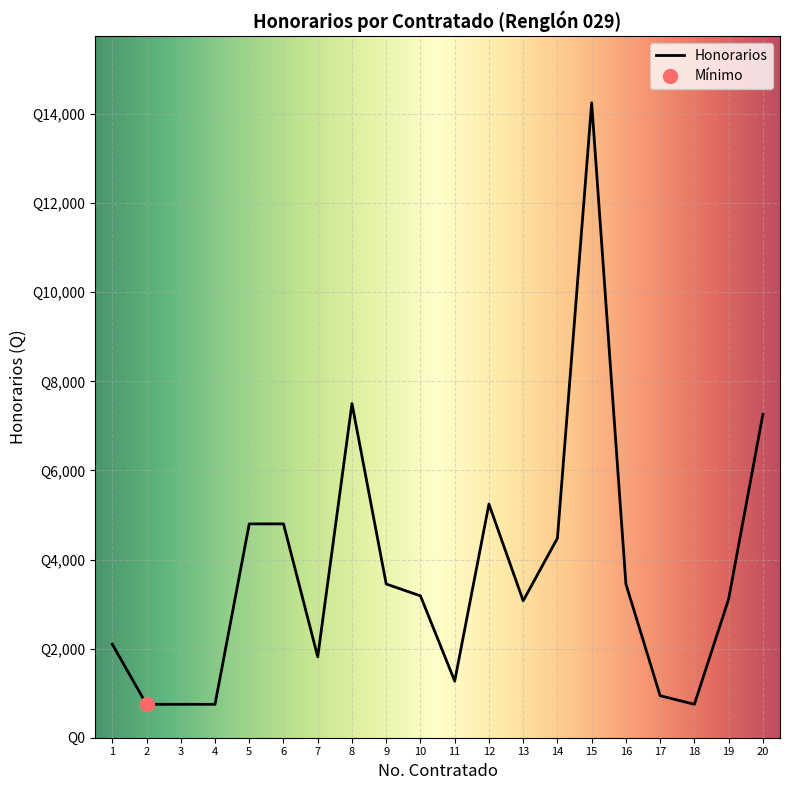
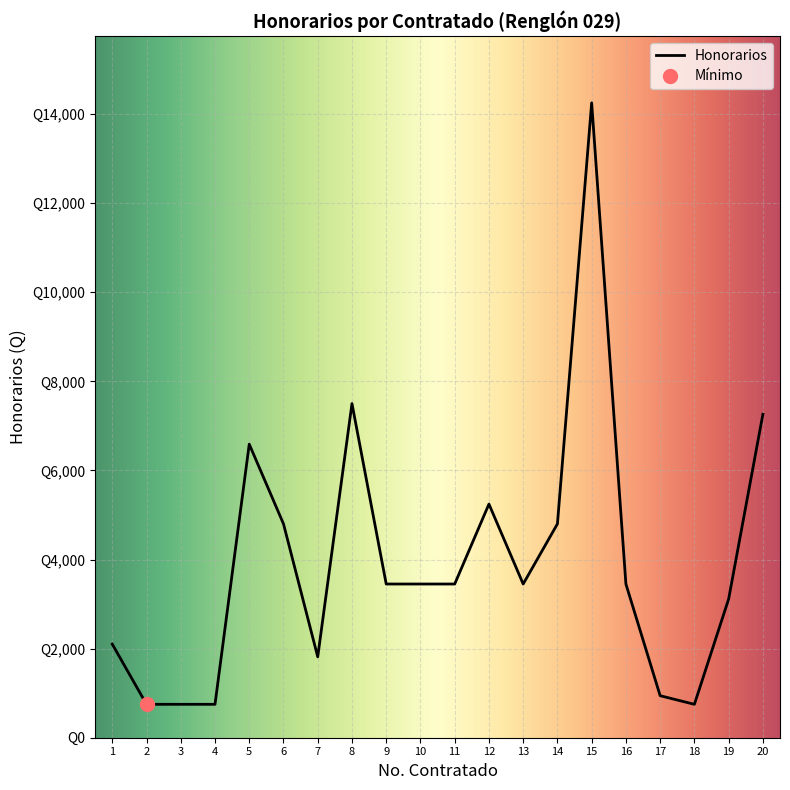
  {
    "Honorarios": {
      "1": "Q2,100",
      "3": "Q800",
      "4": "Q800",
-     "5": "Q4,800",
+     "5": "Q6,600",
      "6": "Q4,800",
      "7": "Q1,800",
      "8": "Q7,500",
      "9": "Q3,500",
-     "10": "Q3,200",
-     "11": "Q1,300",
+     "10": "Q3,500",
+     "11": "Q3,500",
      "12": "Q5,200",
-     "13": "Q3,100",
-     "14": "Q4,500",
+     "13": "Q3,500",
+     "14": "Q4,800",
      "15": "Q14,300",
      "16": "Q3,500",
      "17": "Q900",
      "18": "Q800",
      "19": "Q3,100",
      "20": "Q7,300"
    }
  }
